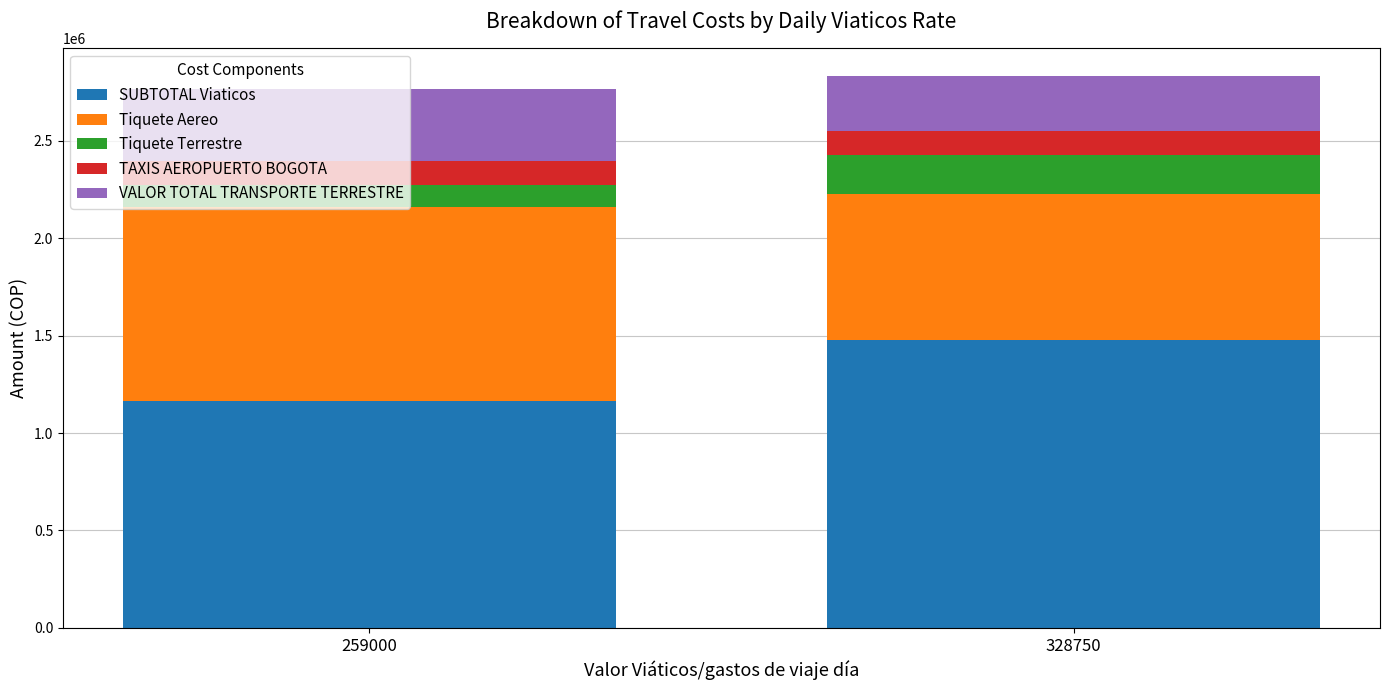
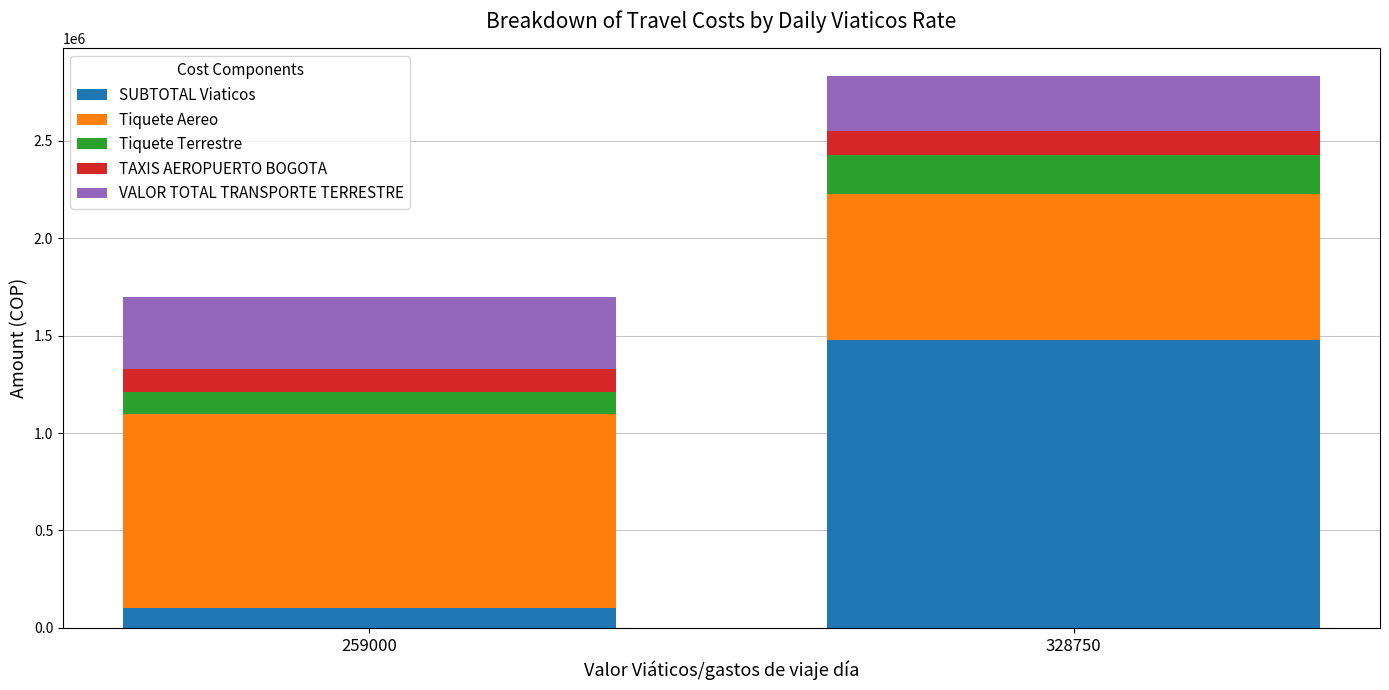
  {
    "SUBTOTAL Viaticos": {
-     "259000": 1170000,
+     "259000": 100000,
      "328750": 1480000
    },
    "Tiquete Aereo": {
      "328750": 750000
    },
    "Tiquete Terrestre": {
      "328750": 200000
    },
    "TAXIS AEROPUERTO BOGOTA": {
      "328750": 120000
    },
    "VALOR TOTAL TRANSPORTE TERRESTRE": {
      "328750": 280000
    }
  }
